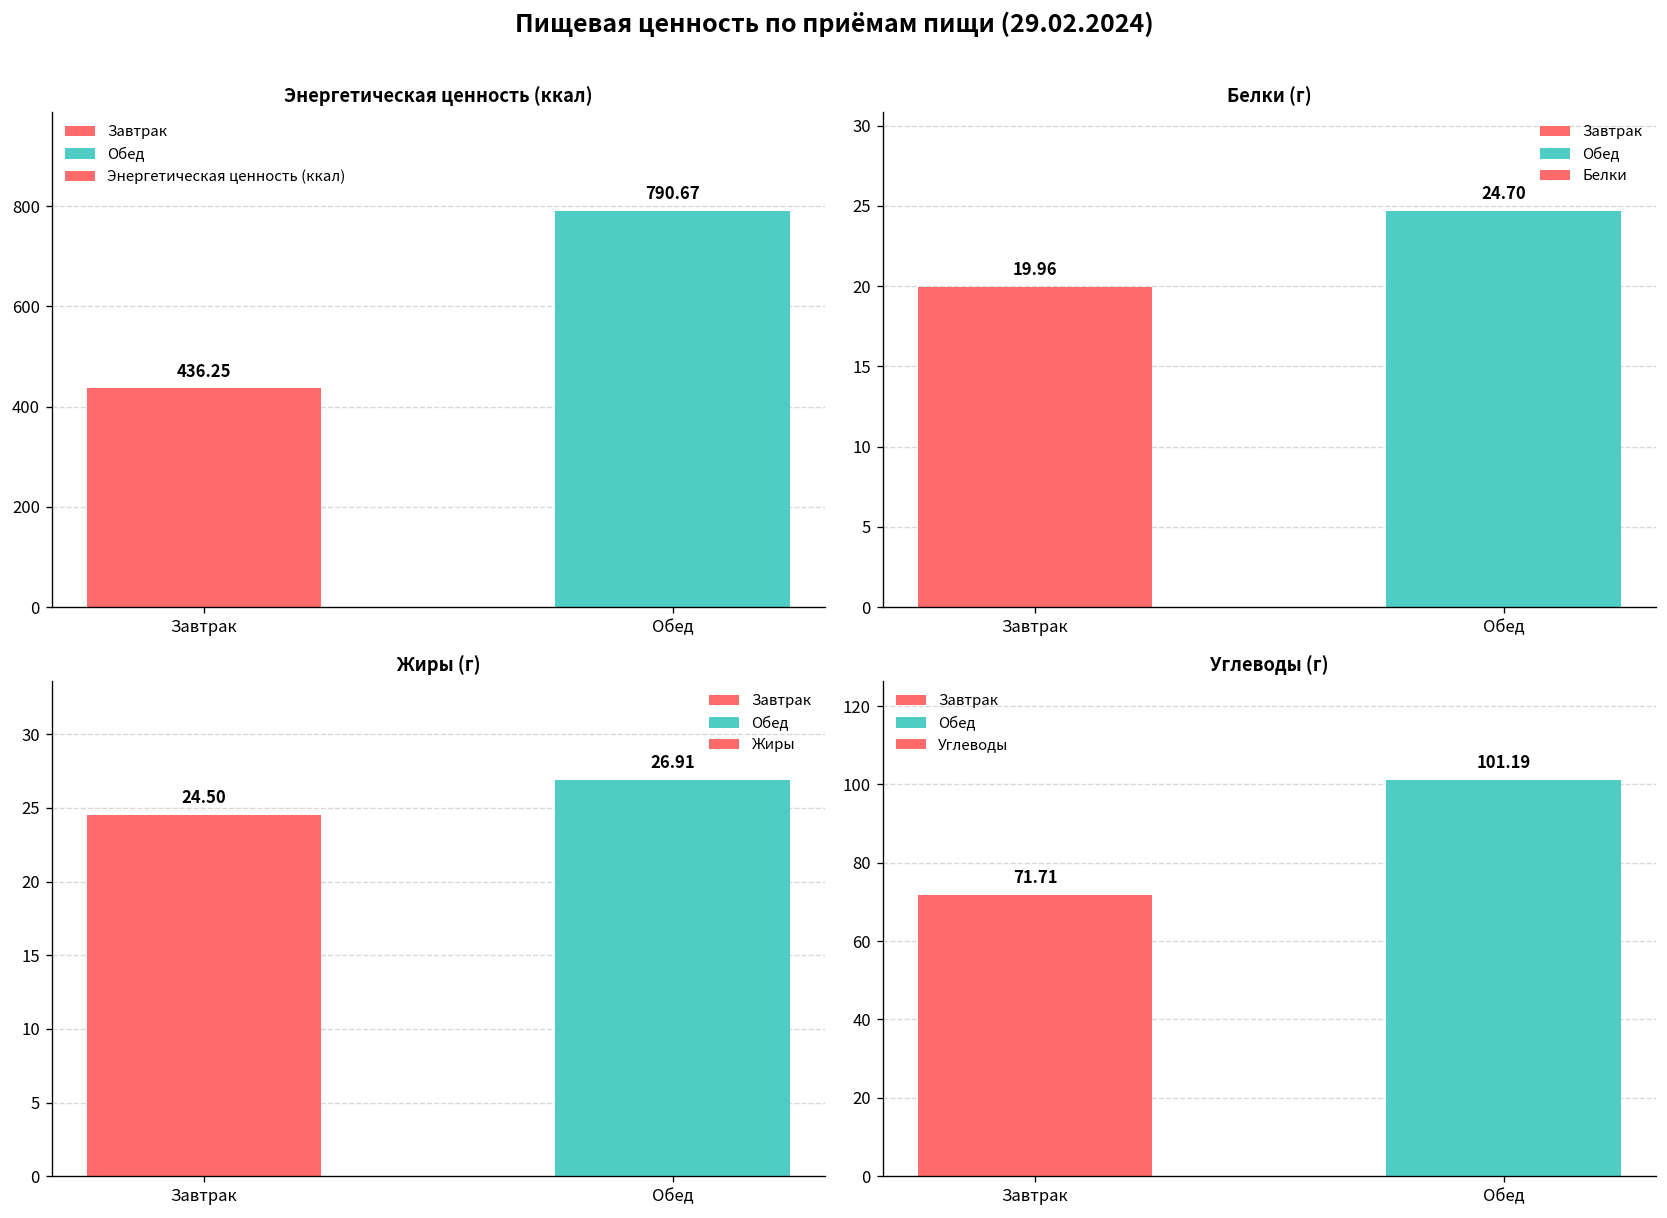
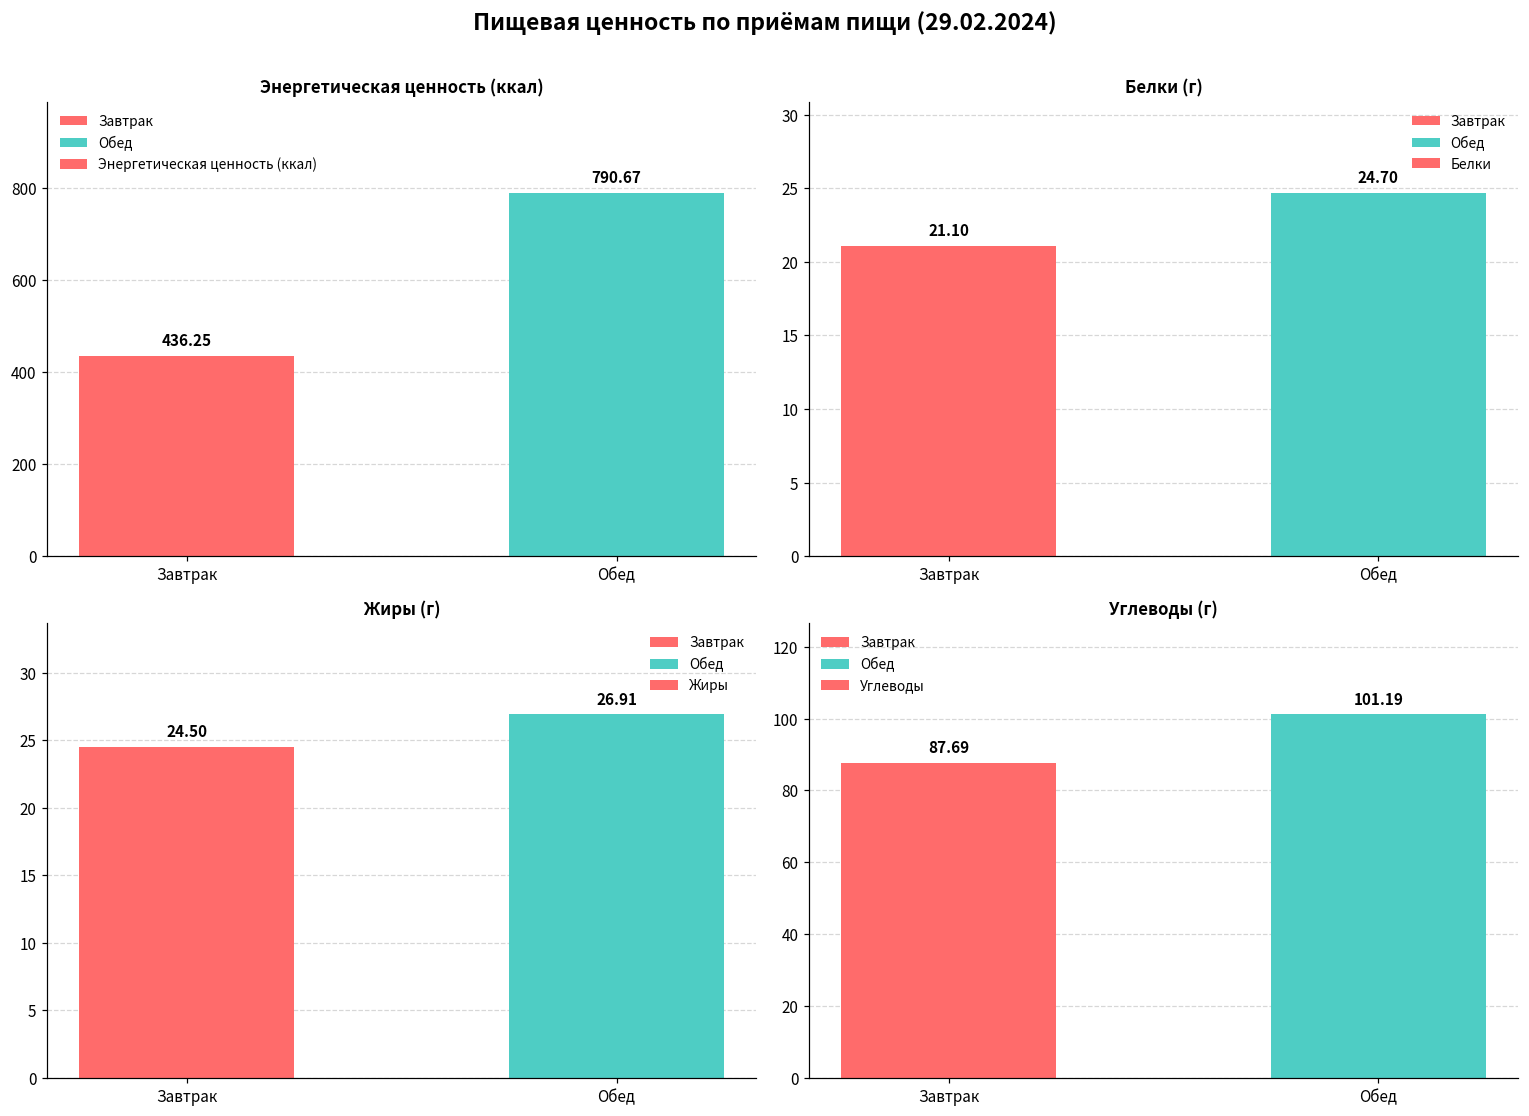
  {
    "Энергетическая ценность (ккал)": {
      "Завтрак": 436.25,
      "Обед": 790.67
    },
    "Белки (г)": {
-     "Завтрак": 19.96,
+     "Завтрак": 21.10,
      "Обед": 24.70
    },
    "Жиры (г)": {
      "Завтрак": 24.50,
      "Обед": 26.91
    },
    "Углеводы (г)": {
-     "Завтрак": 71.71,
+     "Завтрак": 87.69,
      "Обед": 101.19
    }
  }
